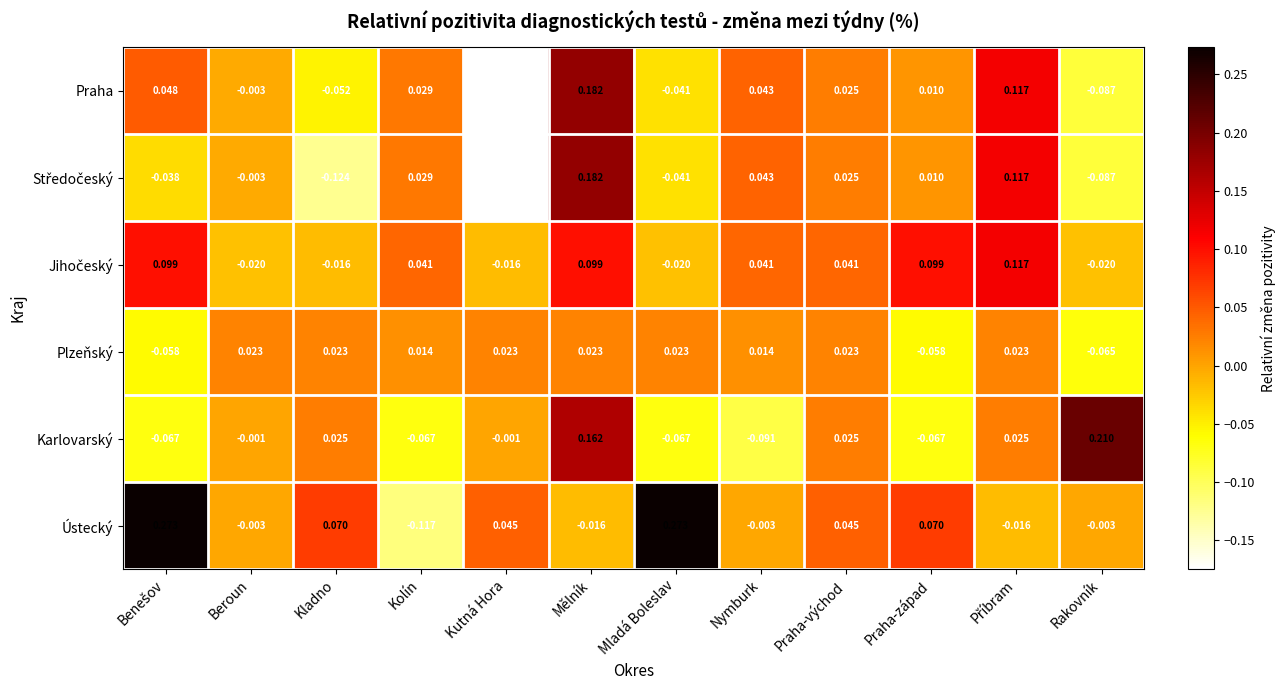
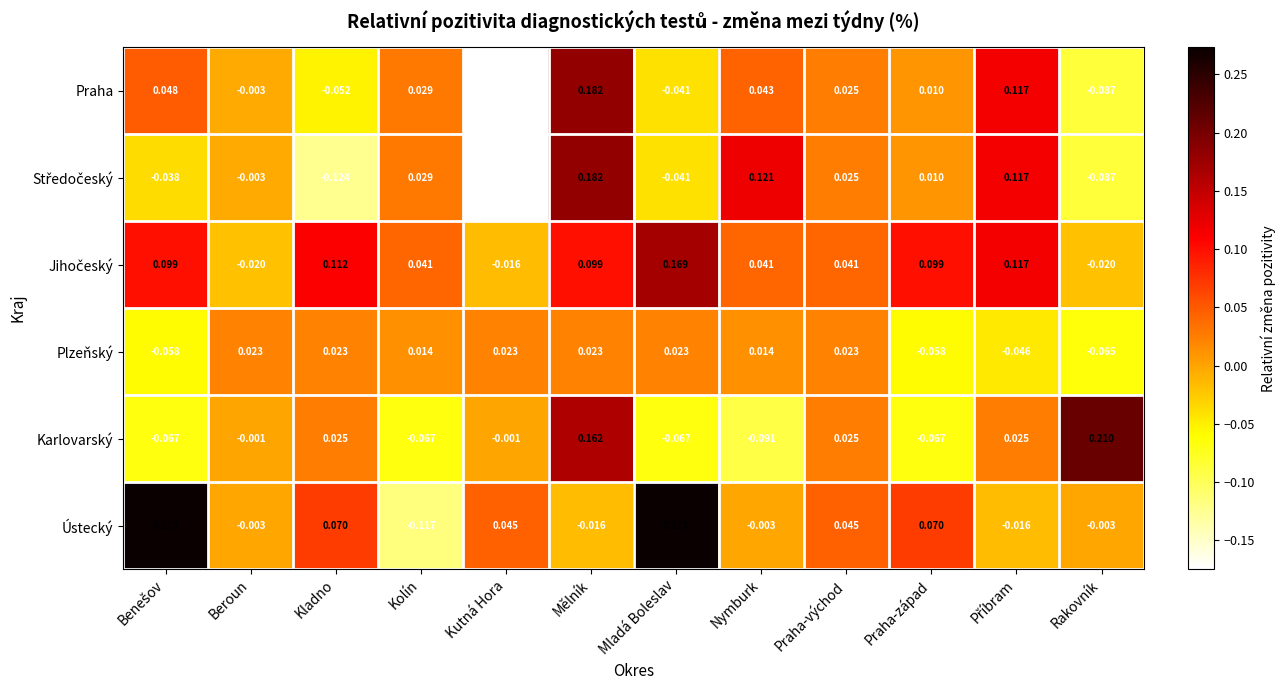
  {
    "Praha": {
      "Benešov": 0.048,
      "Beroun": -0.003,
      "Kladno": -0.052,
      "Kolín": 0.029,
      "Mělník": 0.182,
      "Mladá Boleslav": -0.041,
      "Nymburk": 0.043,
      "Praha-východ": 0.025,
      "Praha-západ": 0.010,
      "Příbram": 0.117,
      "Rakovník": -0.087
    },
    "Středočeský": {
      "Benešov": -0.038,
      "Beroun": -0.003,
      "Kladno": -0.124,
      "Kolín": 0.029,
      "Mělník": 0.182,
      "Mladá Boleslav": -0.041,
-     "Nymburk": 0.043,
+     "Nymburk": 0.121,
      "Praha-východ": 0.025,
      "Praha-západ": 0.010,
      "Příbram": 0.117,
      "Rakovník": -0.087
    },
    "Jihočeský": {
      "Benešov": 0.099,
      "Beroun": -0.020,
-     "Kladno": -0.016,
+     "Kladno": 0.112,
      "Kolín": 0.041,
      "Kutná Hora": -0.016,
      "Mělník": 0.099,
-     "Mladá Boleslav": -0.020,
+     "Mladá Boleslav": 0.169,
      "Nymburk": 0.041,
      "Praha-východ": 0.041,
      "Praha-západ": 0.099,
      "Příbram": 0.117,
      "Rakovník": -0.020
    },
    "Plzeňský": {
      "Benešov": -0.058,
      "Beroun": 0.023,
      "Kladno": 0.023,
      "Kolín": 0.014,
      "Kutná Hora": 0.023,
      "Mělník": 0.023,
      "Mladá Boleslav": 0.023,
      "Nymburk": 0.014,
      "Praha-východ": 0.023,
      "Praha-západ": -0.058,
-     "Příbram": 0.023,
+     "Příbram": -0.046,
      "Rakovník": -0.065
    },
    "Karlovarský": {
      "Benešov": -0.067,
      "Beroun": -0.001,
      "Kladno": 0.025,
      "Kolín": -0.067,
      "Kutná Hora": -0.001,
      "Mělník": 0.162,
      "Mladá Boleslav": -0.067,
      "Nymburk": -0.091,
      "Praha-východ": 0.025,
      "Praha-západ": -0.067,
      "Příbram": 0.025,
      "Rakovník": 0.210
    },
    "Ústecký": {
      "Beroun": -0.003,
      "Kladno": 0.070,
      "Kolín": -0.117,
      "Kutná Hora": 0.045,
      "Mělník": -0.016,
      "Nymburk": -0.003,
      "Praha-východ": 0.045,
      "Praha-západ": 0.070,
      "Příbram": -0.016,
      "Rakovník": -0.003
    }
  }
